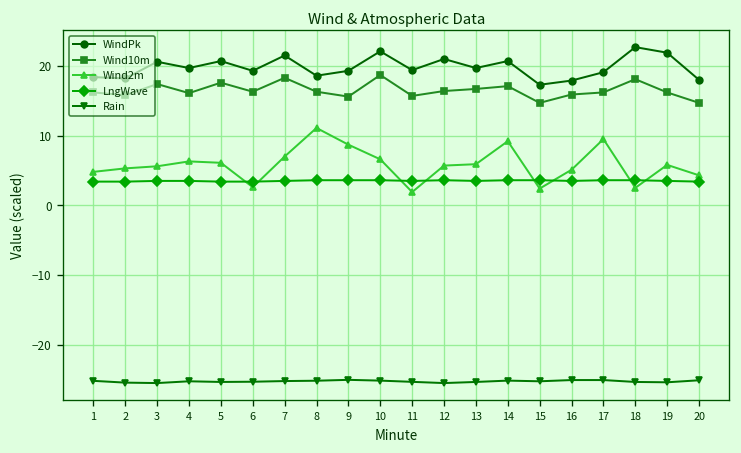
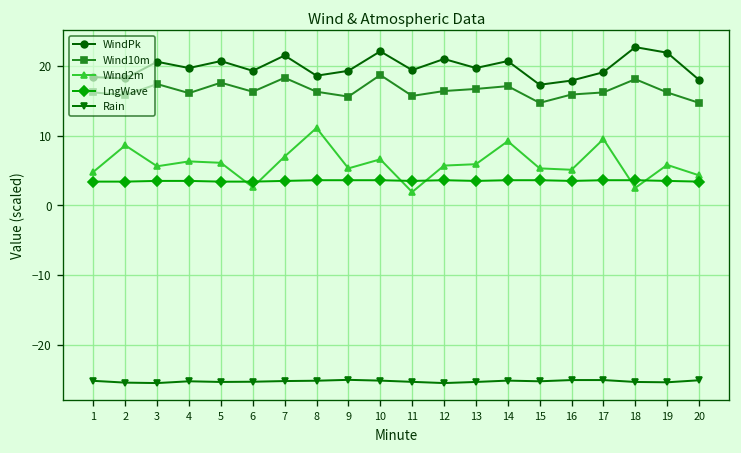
  {
    "Wind2m": {
      "1": 5,
-     "2": 5,
+     "2": 9,
      "3": 6,
      "4": 6,
      "5": 6,
      "6": 3,
      "7": 7,
      "8": 11,
-     "9": 9,
+     "9": 5,
      "10": 7,
      "11": 2,
      "12": 6,
      "13": 6,
      "14": 9,
-     "15": 2,
+     "15": 5,
      "16": 5,
      "17": 10,
      "18": 3,
      "19": 6,
      "20": 4
    }
  }
